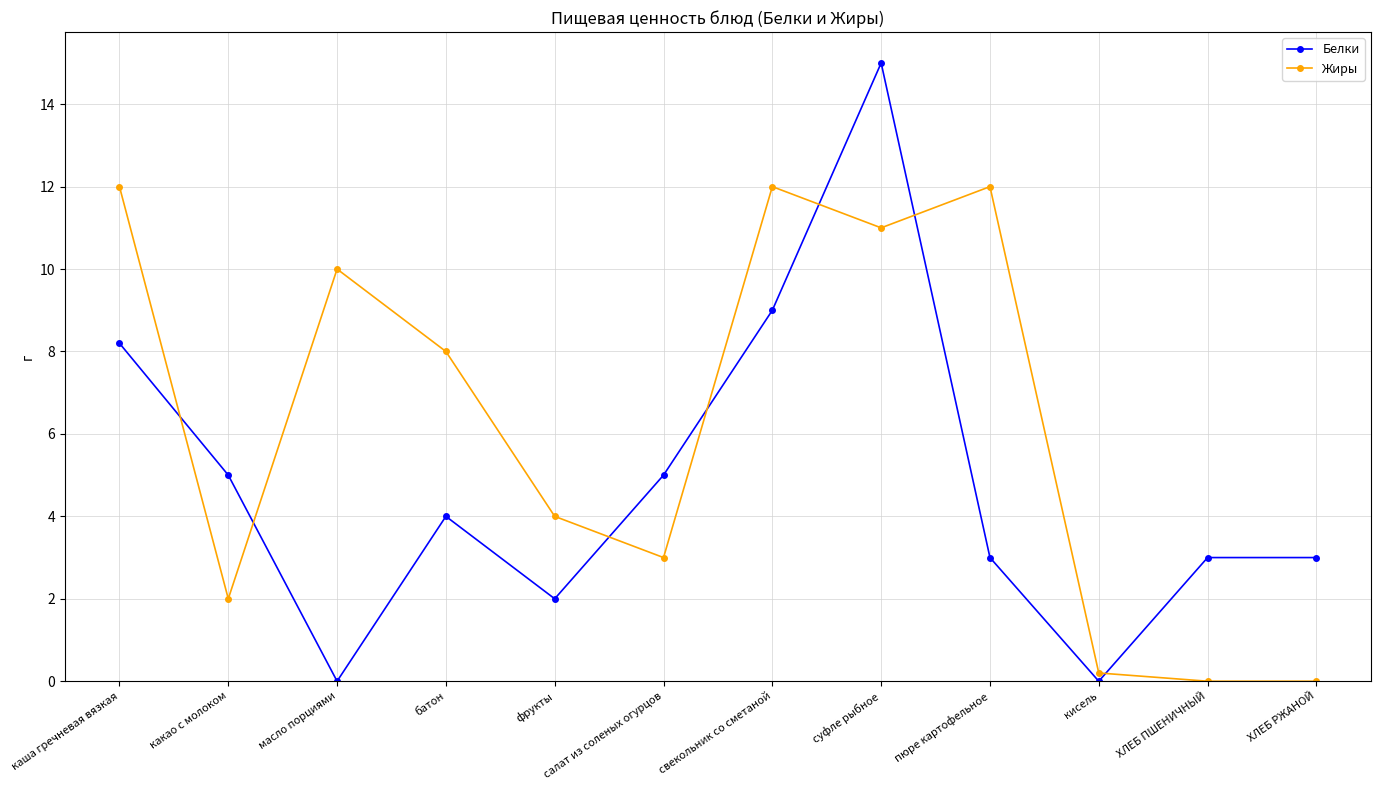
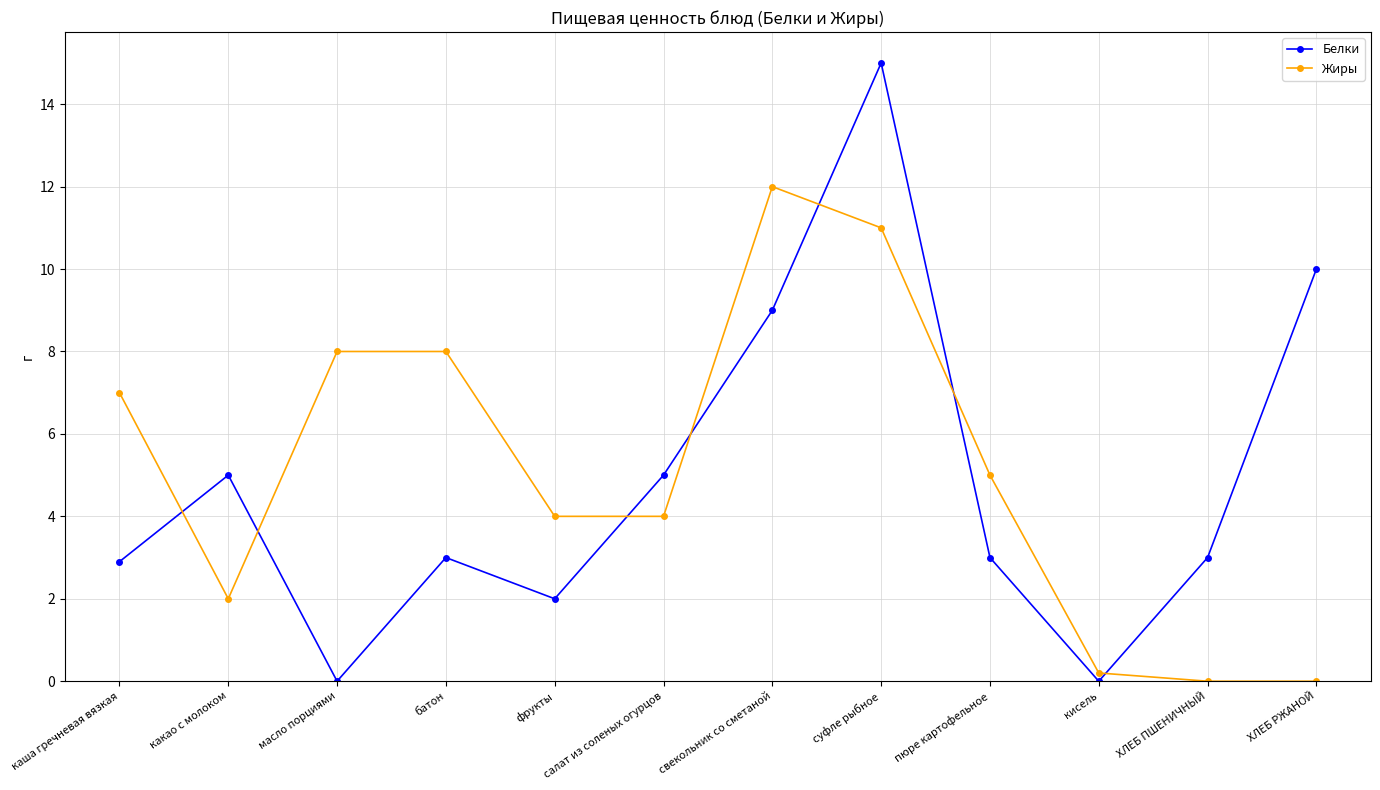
  {
    "Белки": {
-     "каша гречневая вязкая": 8.2,
+     "каша гречневая вязкая": 2.9,
      "какао с молоком": 5.0,
      "масло порциями": 0.0,
-     "батон": 4,
+     "батон": 3,
      "фрукты": 2.0,
      "салат из соленых огурцов": 5.0,
      "свекольник со сметаной": 9.0,
      "суфле рыбное": 15.0,
      "пюре картофельное": 3.0,
      "кисель": 0.0,
      "ХЛЕБ ПШЕНИЧНЫЙ": 3.0,
-     "ХЛЕБ РЖАНОЙ": 3
+     "ХЛЕБ РЖАНОЙ": 10
    },
    "Жиры": {
-     "каша гречневая вязкая": 12,
+     "каша гречневая вязкая": 7,
      "какао с молоком": 2,
-     "масло порциями": 10,
+     "масло порциями": 8,
      "батон": 8,
      "фрукты": 4,
-     "салат из соленых огурцов": 3,
+     "салат из соленых огурцов": 4,
      "свекольник со сметаной": 12,
      "суфле рыбное": 11,
-     "пюре картофельное": 12,
+     "пюре картофельное": 5,
      "кисель": 0.2,
      "ХЛЕБ ПШЕНИЧНЫЙ": 0,
      "ХЛЕБ РЖАНОЙ": 0
    }
  }
